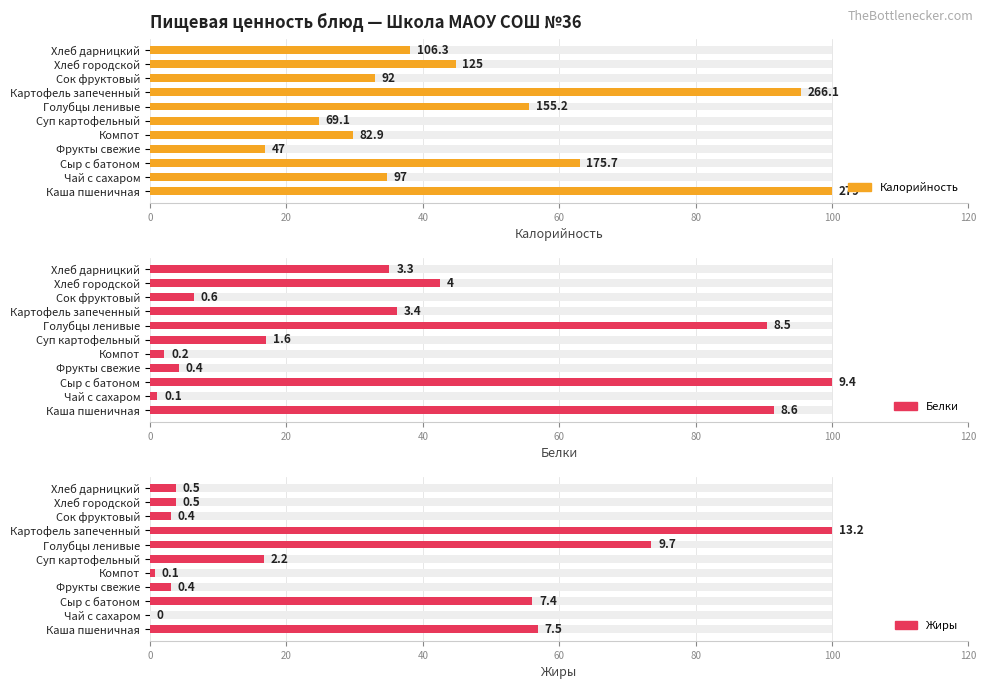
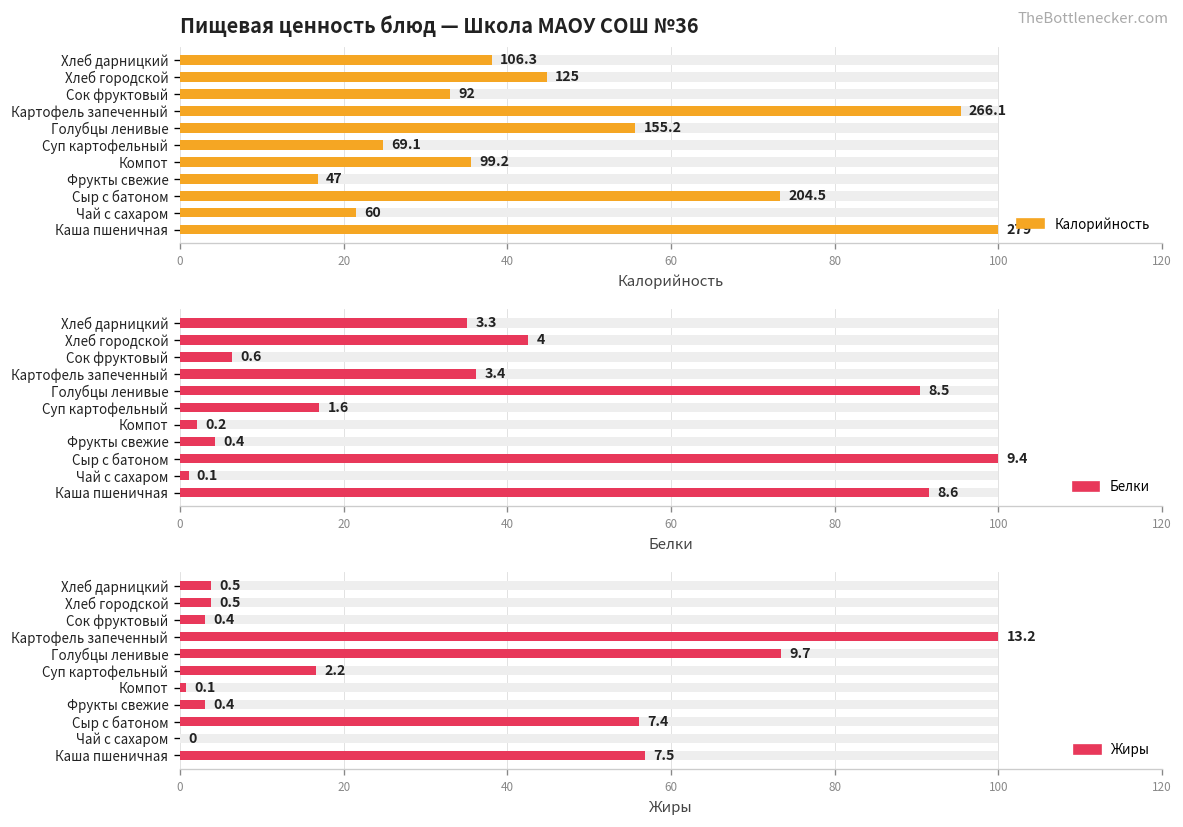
  {
    "Пищевая ценность блюд — Школа МАОУ СОШ №36": {
      "Калорийность": {
-       "Компот": 82.9,
-       "Сыр с батоном": 175.7,
-       "Чай с сахаром": 97
+       "Компот": 99.2,
+       "Сыр с батоном": 204.5,
+       "Чай с сахаром": 60
      }
    }
  }
